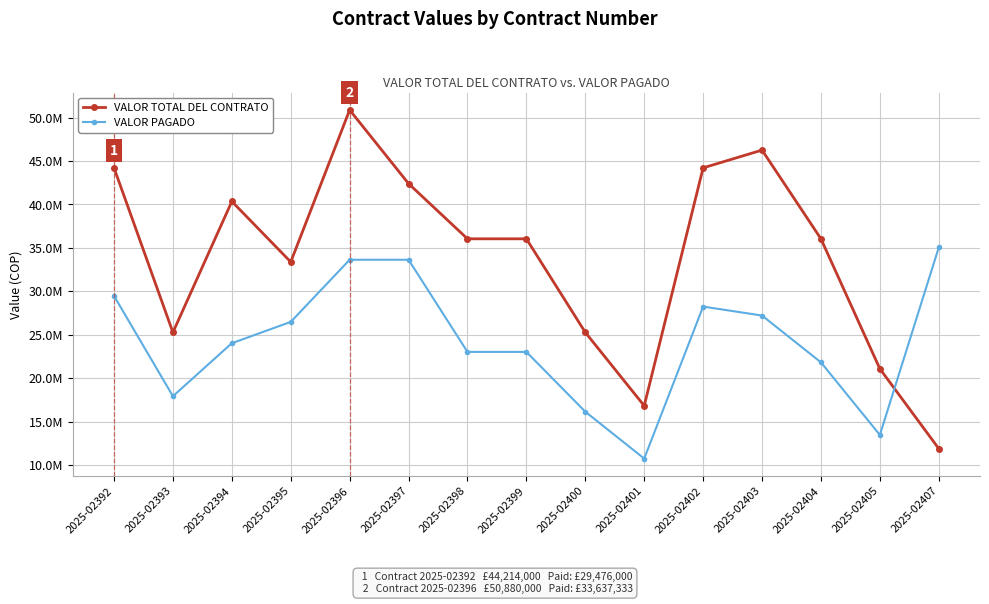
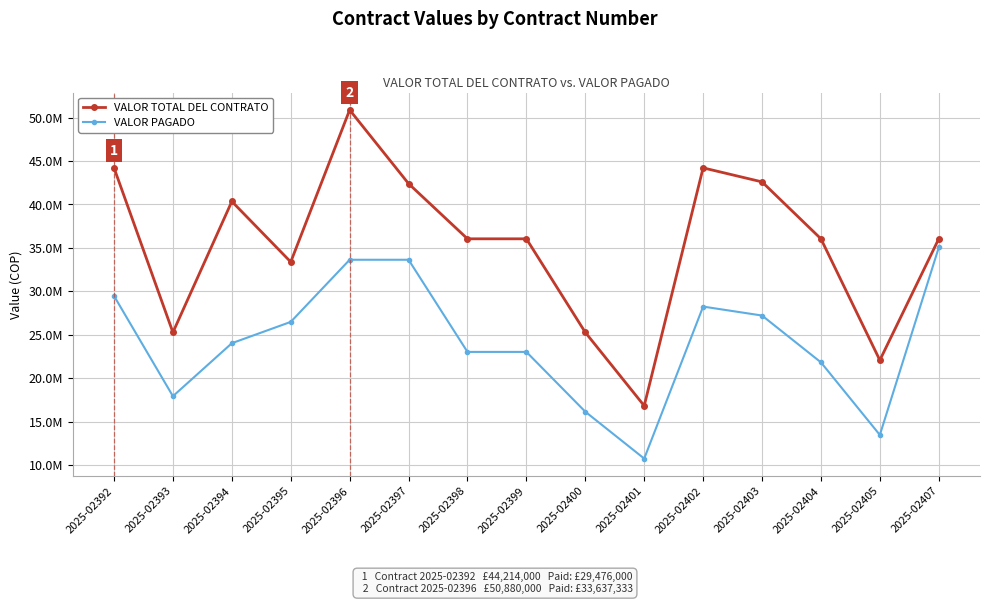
  {
    "VALOR TOTAL DEL CONTRATO": {
      "2025-02393": 25000000,
      "2025-02394": 40000000,
      "2025-02395": 33000000,
      "2025-02397": 42000000,
      "2025-02398": 36000000,
      "2025-02399": 36000000,
      "2025-02400": 25000000,
      "2025-02401": 17000000,
      "2025-02402": 44000000,
-     "2025-02403": 46000000,
+     "2025-02403": 43000000,
      "2025-02404": 36000000,
-     "2025-02405": 21000000,
-     "2025-02407": 12000000
+     "2025-02405": 22000000,
+     "2025-02407": 36000000
    },
    "VALOR PAGADO": {
      "2025-02392": 29000000,
      "2025-02393": 18000000,
      "2025-02394": 24000000,
      "2025-02395": 26000000,
      "2025-02396": 34000000,
      "2025-02397": 34000000,
      "2025-02398": 23000000,
      "2025-02399": 23000000,
      "2025-02400": 16000000,
      "2025-02401": 11000000,
      "2025-02402": 28000000,
      "2025-02403": 27000000,
      "2025-02404": 22000000,
      "2025-02405": 13000000,
      "2025-02407": 35000000
    }
  }
